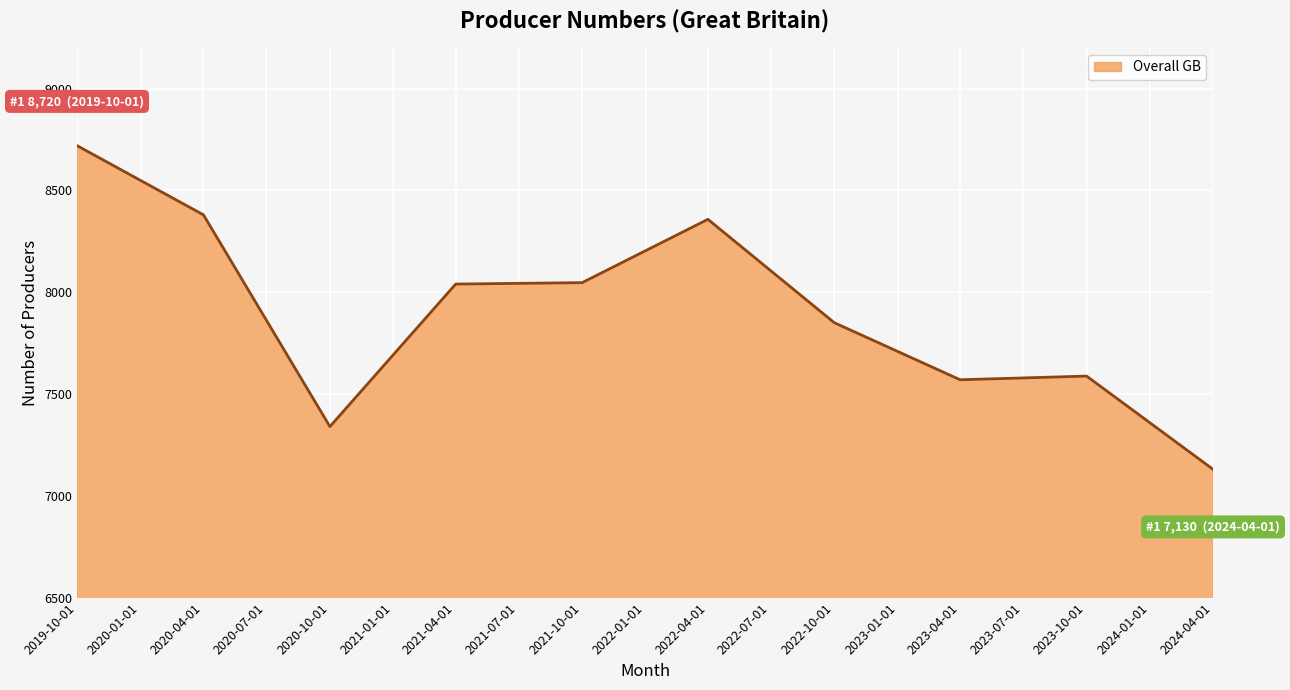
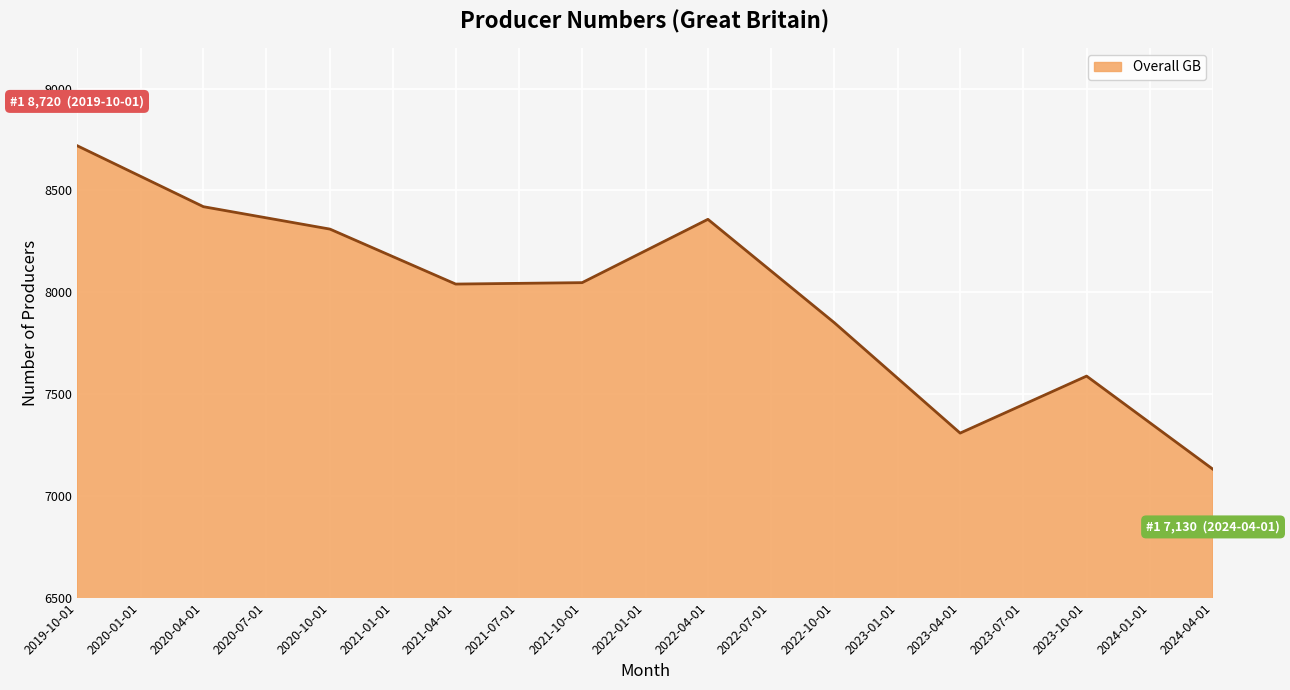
  {
    "2019-10-01": 8720,
-   "2020-04-01": 8380,
-   "2020-10-01": 7340,
+   "2020-04-01": 8420,
+   "2020-10-01": 8310,
    "2021-04-01": 8040,
    "2021-10-01": 8050,
    "2022-04-01": 8360,
    "2022-10-01": 7850,
-   "2023-04-01": 7570,
+   "2023-04-01": 7310,
    "2023-10-01": 7590,
    "2024-04-01": 7130
  }
